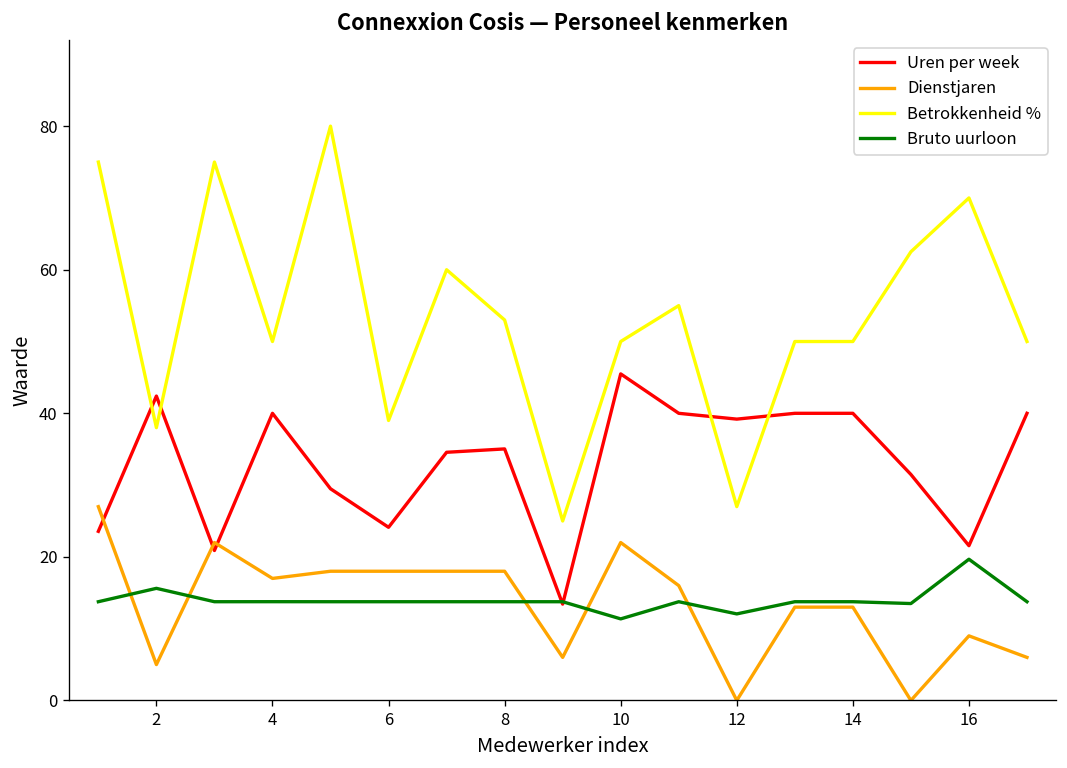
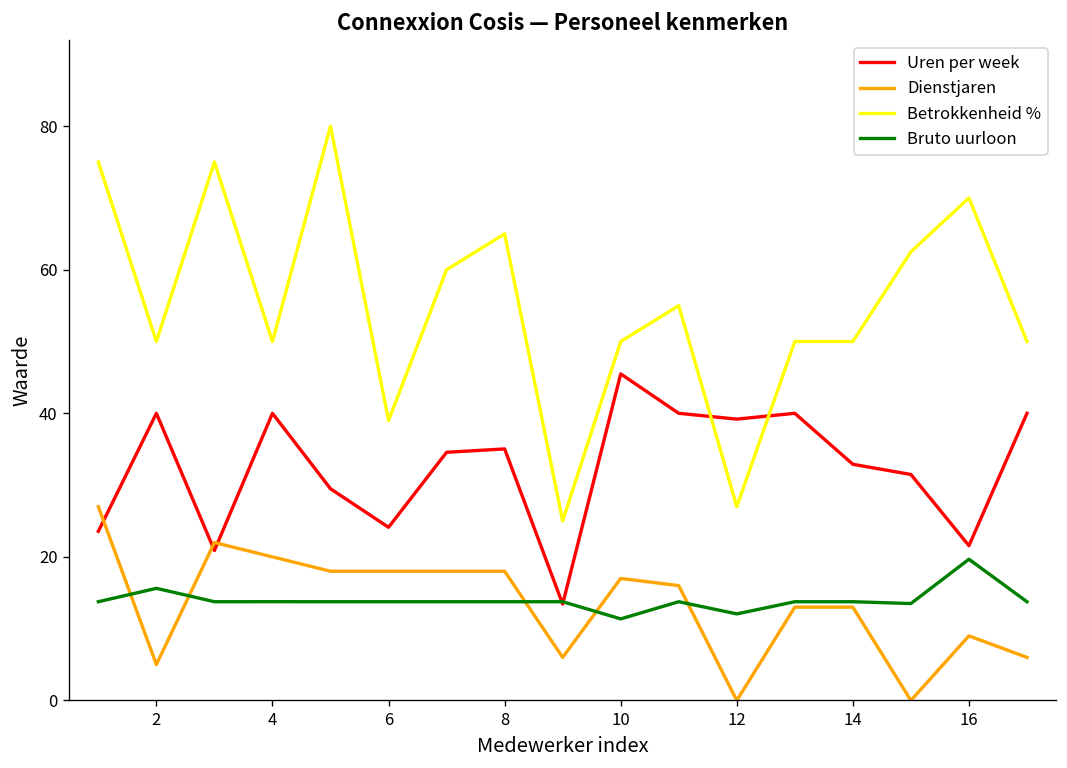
  {
    "Uren per week": {
-     "2": 42,
+     "2": 40,
      "4": 40,
      "6": 24,
      "8": 35,
      "10": 45,
      "12": 39,
-     "14": 40,
+     "14": 33,
      "16": 22
    },
    "Dienstjaren": {
      "2": 5,
-     "4": 17,
+     "4": 20,
      "6": 18,
      "8": 18,
-     "10": 22,
+     "10": 17,
      "12": 0,
      "14": 13,
      "16": 9
    },
    "Betrokkenheid %": {
-     "2": 38,
+     "2": 50,
      "4": 50,
      "6": 39,
-     "8": 53,
+     "8": 65,
      "10": 50,
      "12": 27,
      "14": 50,
      "16": 70
    },
    "Bruto uurloon": {
      "2": 16,
      "4": 14,
      "6": 14,
      "8": 14,
      "10": 11,
      "12": 12,
      "14": 14,
      "16": 20
    }
  }
